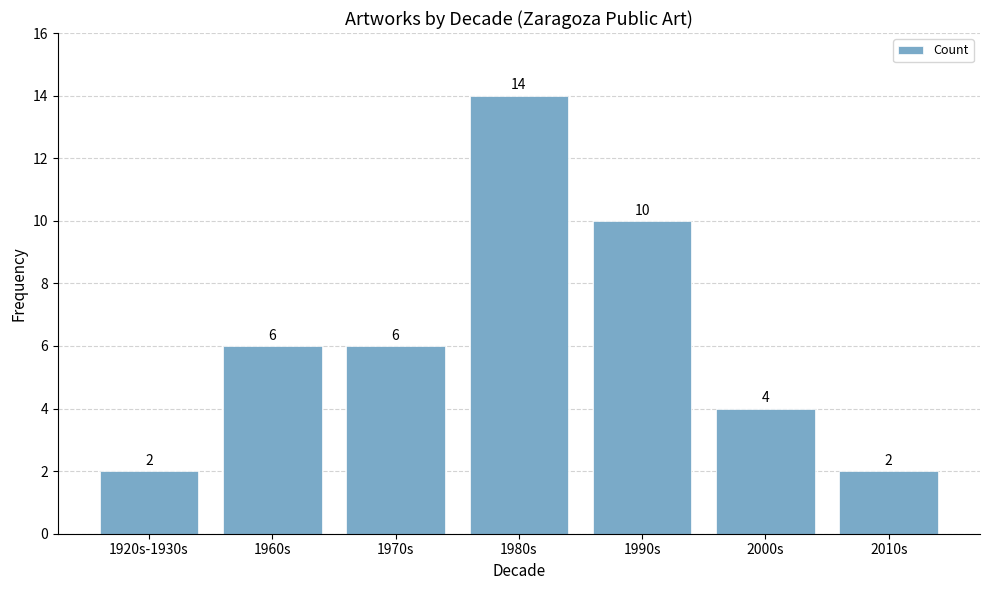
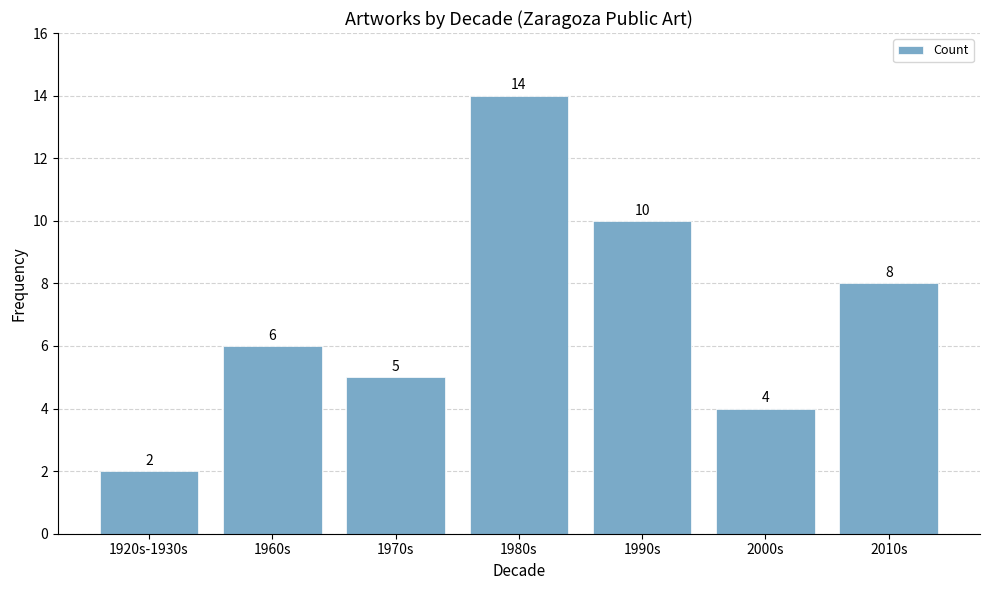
  {
    "1920s-1930s": 2,
    "1960s": 6,
-   "1970s": 6,
+   "1970s": 5,
    "1980s": 14,
    "1990s": 10,
    "2000s": 4,
-   "2010s": 2
+   "2010s": 8
  }
